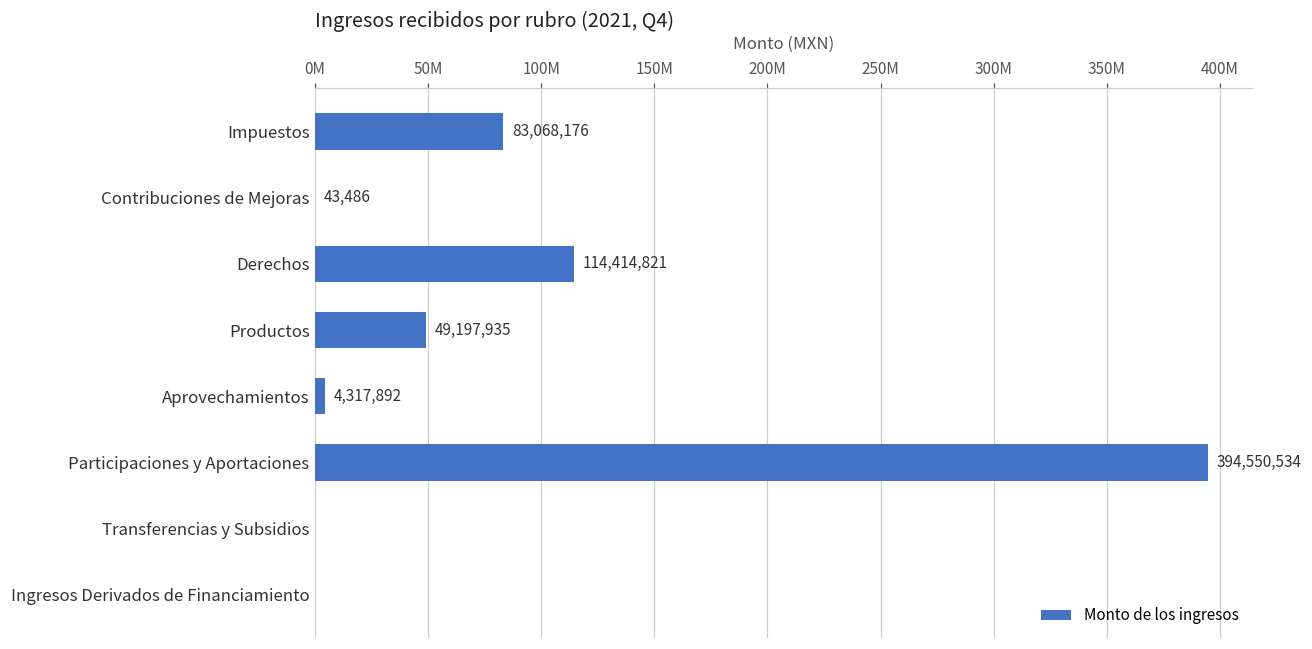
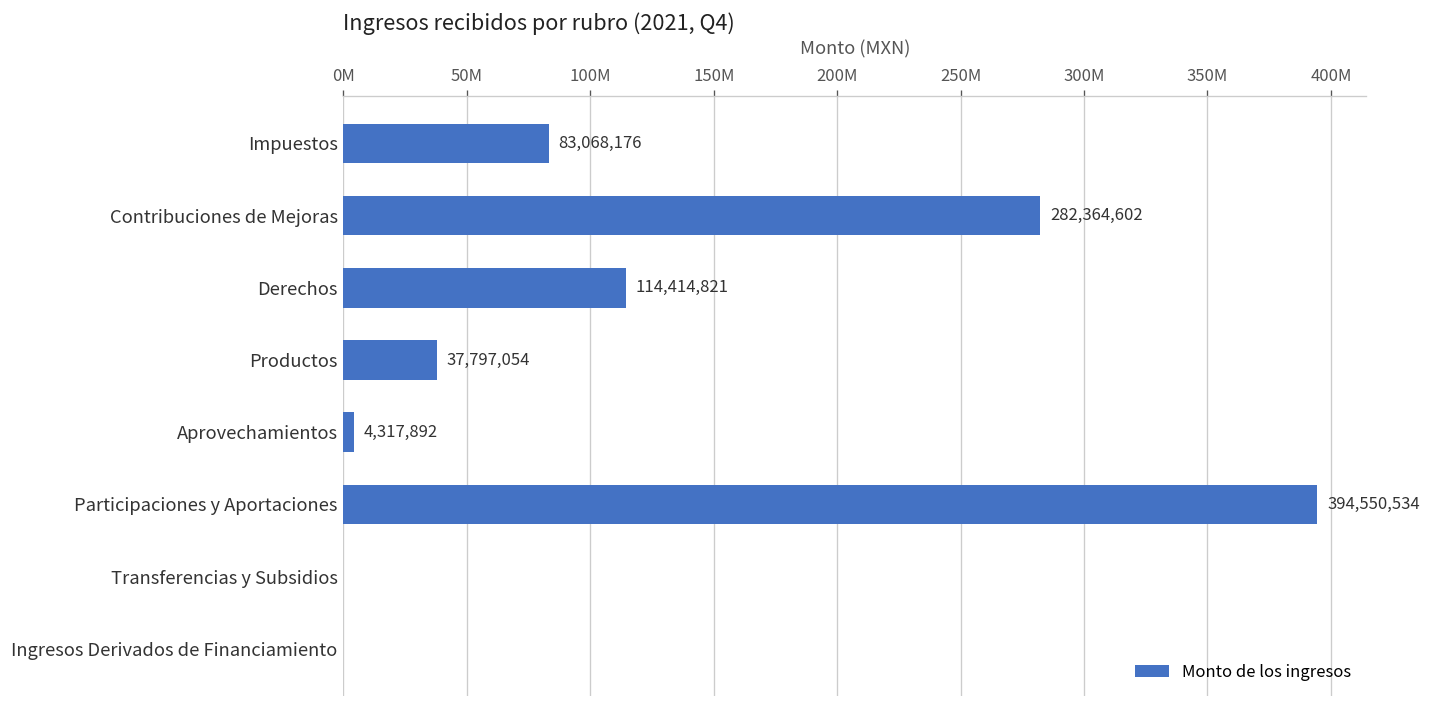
  {
    "Impuestos": "83,068,176",
-   "Contribuciones de Mejoras": "43,486",
+   "Contribuciones de Mejoras": "282,364,602",
    "Derechos": "114,414,821",
-   "Productos": "49,197,935",
+   "Productos": "37,797,054",
    "Aprovechamientos": "4,317,892",
    "Participaciones y Aportaciones": "394,550,534"
  }
